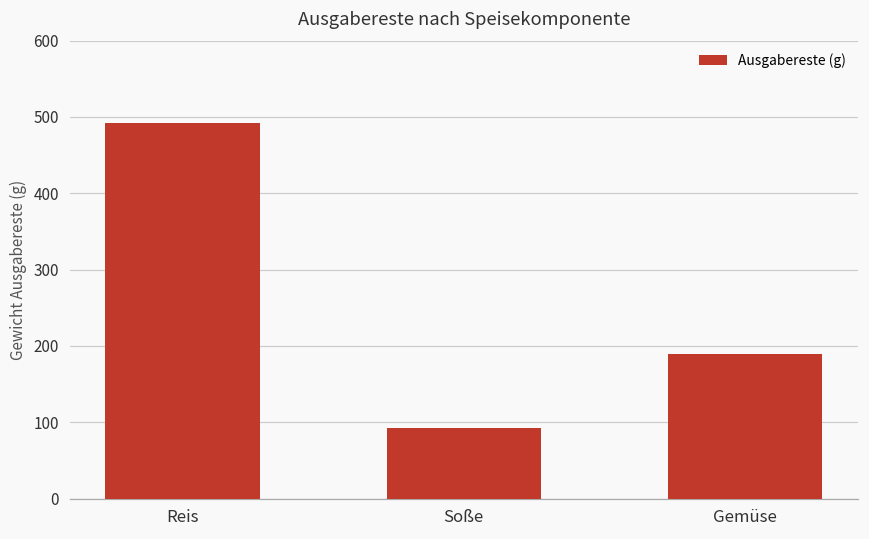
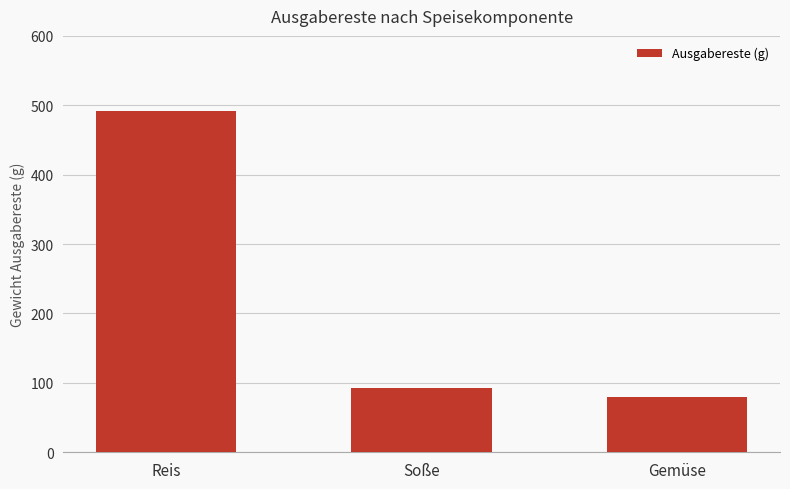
  {
    "Reis": 490,
    "Soße": 90,
-   "Gemüse": 190
+   "Gemüse": 80
  }
